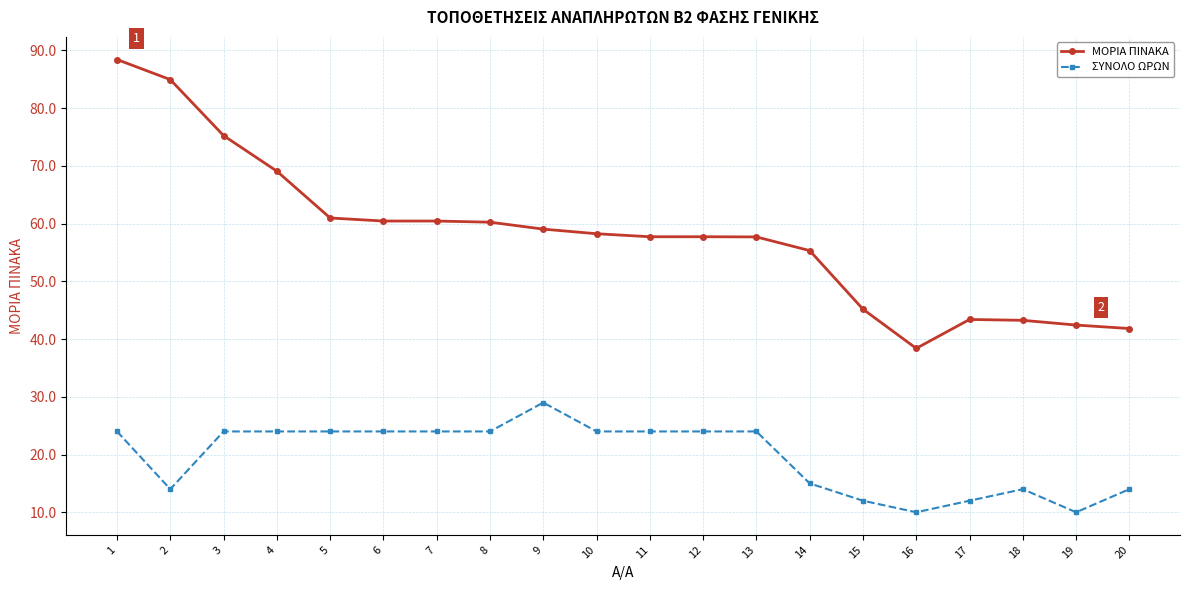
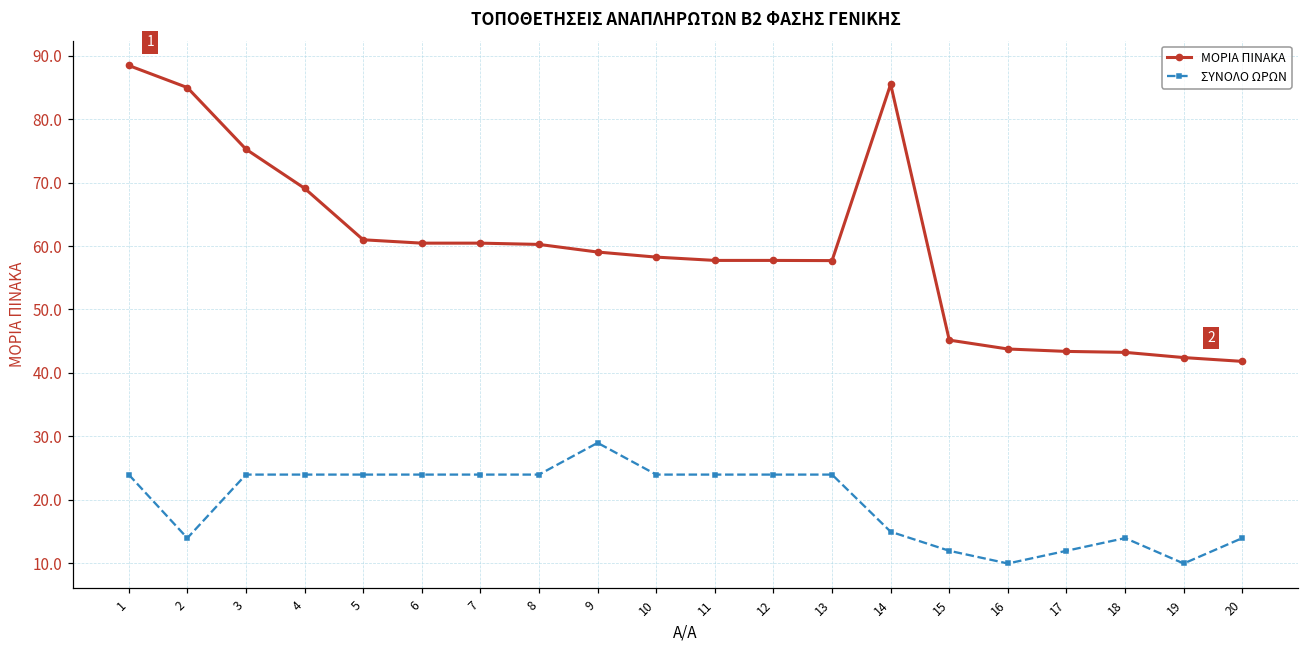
  {
    "ΜΟΡΙΑ ΠΙΝΑΚΑ": {
      "2": 85,
      "3": 75,
      "4": 69,
      "5": 61,
      "6": 60,
      "7": 60,
      "8": 60,
      "9": 59,
      "10": 58,
      "11": 58,
      "12": 58,
      "13": 58,
-     "14": 55,
+     "14": 85,
      "15": 45,
-     "16": 38,
+     "16": 44,
      "17": 43,
      "18": 43,
      "20": 42
    },
    "ΣΥΝΟΛΟ ΩΡΩΝ": {
      "1": 24,
      "2": 14,
      "3": 24,
      "4": 24,
      "5": 24,
      "6": 24,
      "7": 24,
      "8": 24,
      "9": 29,
      "10": 24,
      "11": 24,
      "12": 24,
      "13": 24,
      "14": 15,
      "15": 12,
      "16": 10,
      "17": 12,
      "18": 14,
      "19": 10,
      "20": 14
    }
  }
